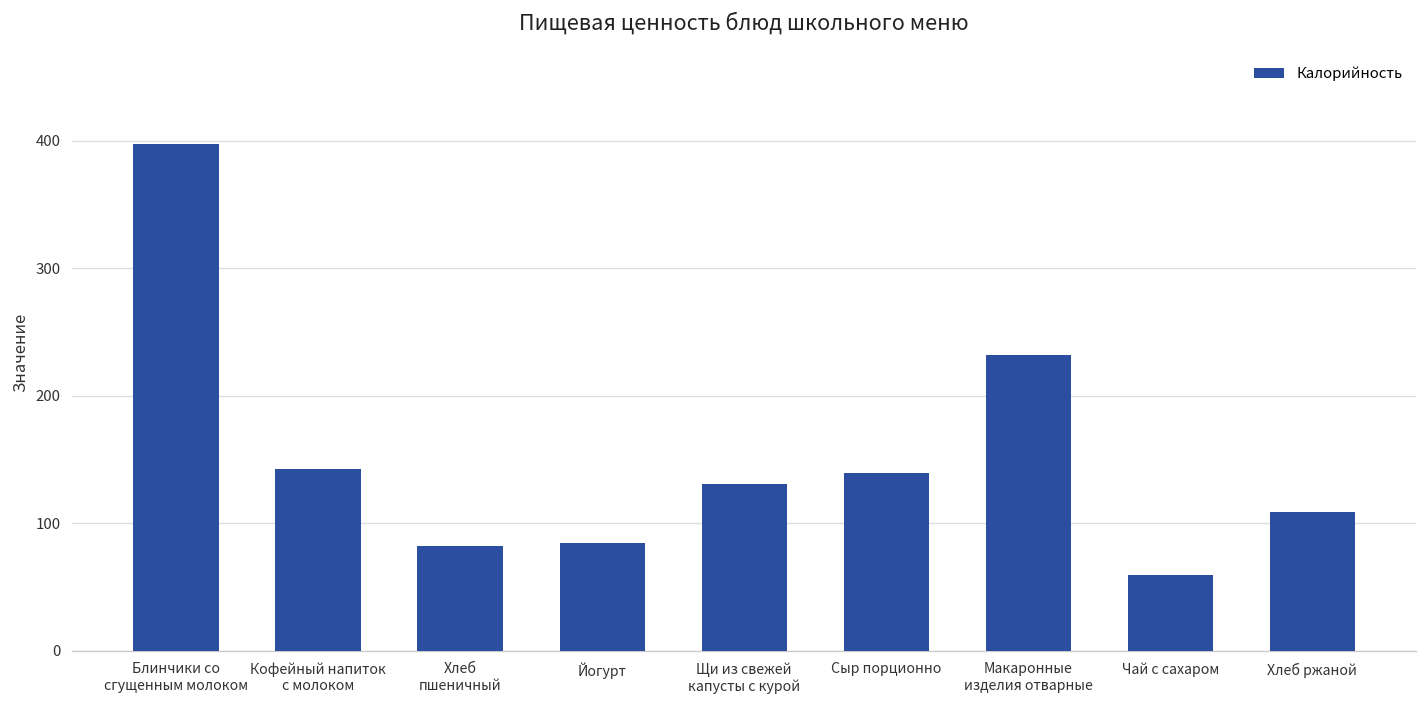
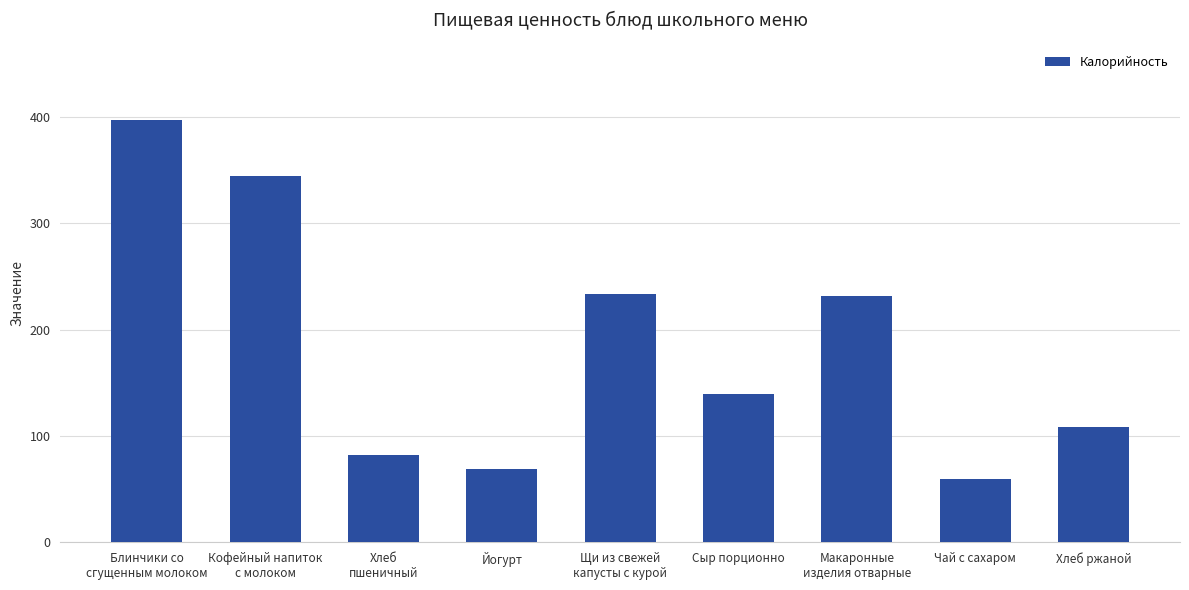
  {
    "Блинчики со сгущенным молоком": 397,
-   "Кофейный напиток с молоком": 142,
+   "Кофейный напиток с молоком": 345,
    "Хлеб пшеничный": 83,
-   "Йогурт": 84,
-   "Щи из свежей капусты с курой": 131,
+   "Йогурт": 69,
+   "Щи из свежей капусты с курой": 234,
    "Сыр порционно": 139,
    "Макаронные изделия отварные": 232,
    "Чай с сахаром": 59,
    "Хлеб ржаной": 109
  }
